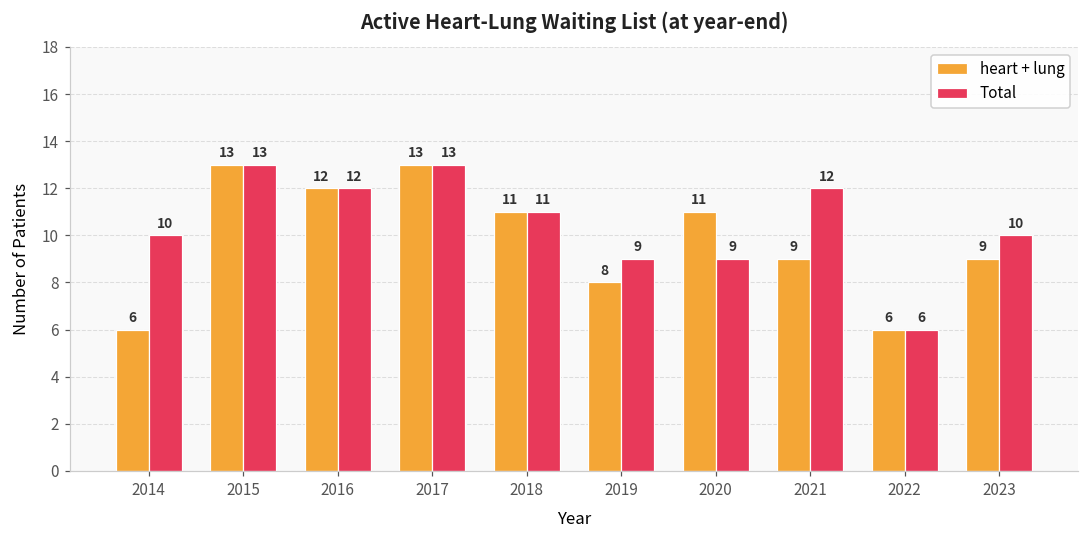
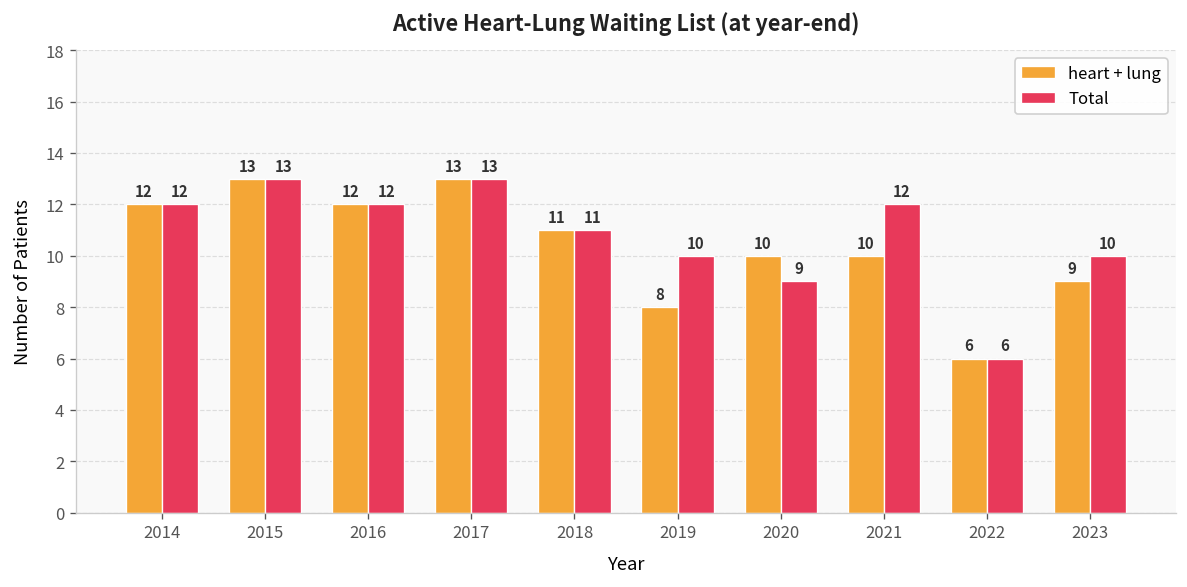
  {
    "heart + lung": {
-     "2014": 6,
+     "2014": 12,
      "2015": 13,
      "2016": 12,
      "2017": 13,
      "2018": 11,
      "2019": 8,
-     "2020": 11,
-     "2021": 9,
+     "2020": 10,
+     "2021": 10,
      "2022": 6,
      "2023": 9
    },
    "Total": {
-     "2014": 10,
+     "2014": 12,
      "2015": 13,
      "2016": 12,
      "2017": 13,
      "2018": 11,
-     "2019": 9,
+     "2019": 10,
      "2020": 9,
      "2021": 12,
      "2022": 6,
      "2023": 10
    }
  }
